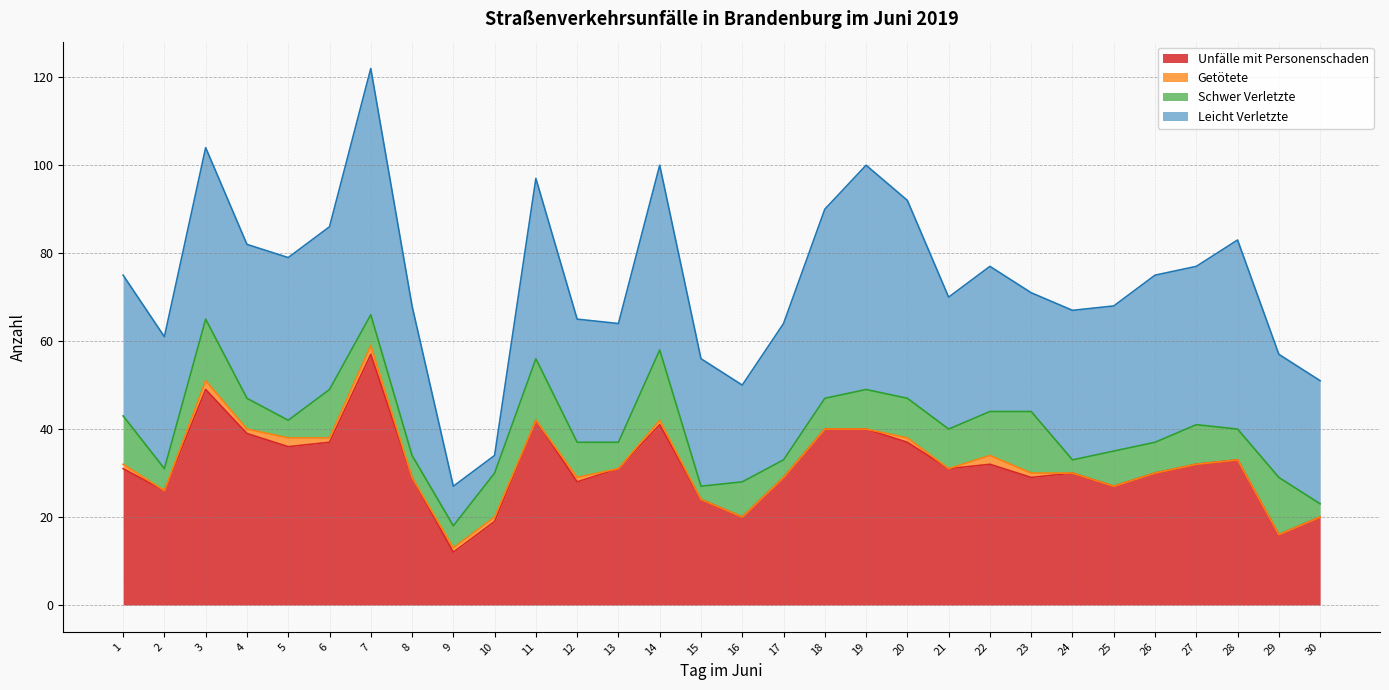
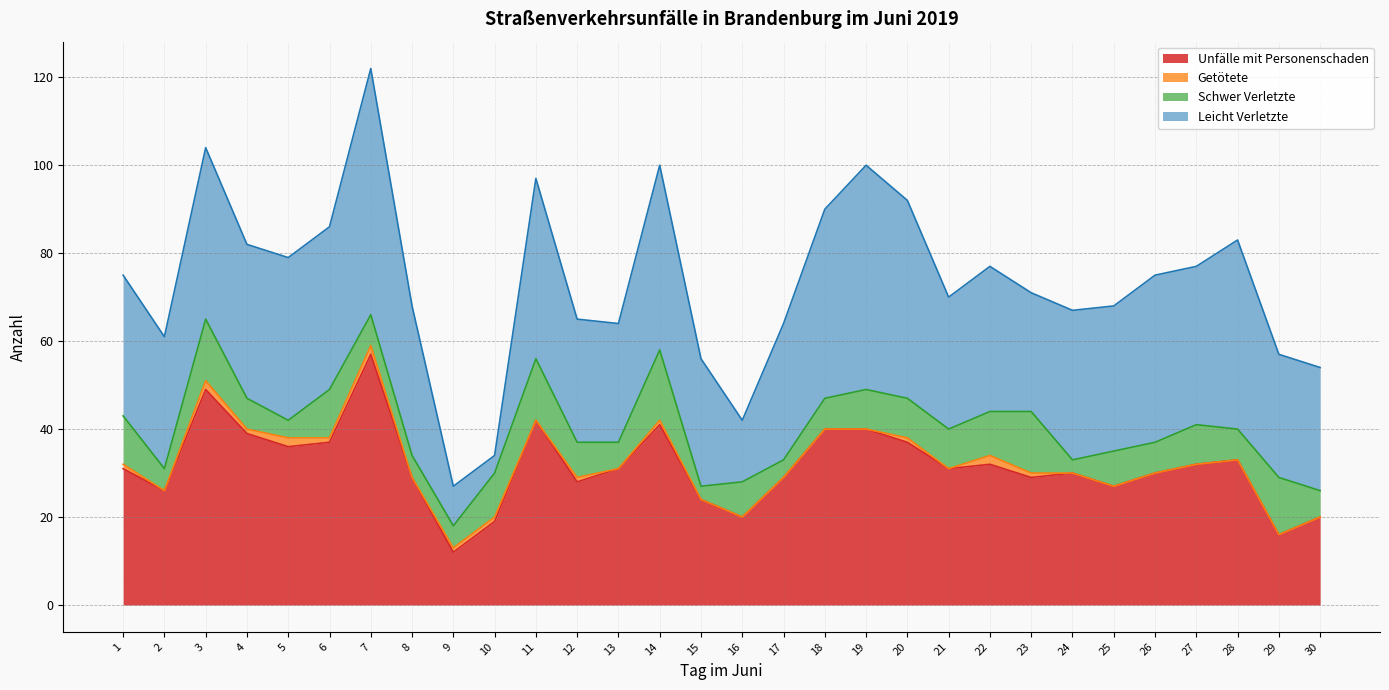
  {
    "Unfälle mit Personenschaden": {
      "1": 31,
      "3": 49,
      "4": 39,
      "5": 36,
      "6": 37,
      "7": 57,
      "9": 12,
      "10": 19,
      "12": 28,
      "14": 41,
      "20": 37,
      "22": 32,
      "23": 29
    },
    "Getötete": {
      "1": 1,
      "3": 2,
      "4": 1,
      "5": 2,
      "6": 1,
      "7": 2,
      "9": 1,
      "10": 1,
      "12": 1,
      "14": 1,
      "20": 1,
      "22": 2,
      "23": 1
    },
    "Schwer Verletzte": {
      "1": 11,
      "2": 5,
      "3": 14,
      "4": 7,
      "5": 4,
      "6": 11,
      "7": 7,
      "8": 5,
      "9": 5,
      "10": 10,
      "11": 14,
      "12": 8,
      "13": 6,
      "14": 16,
      "15": 3,
      "16": 8,
      "17": 4,
      "18": 7,
      "19": 9,
      "20": 9,
      "21": 9,
      "22": 10,
      "23": 14,
      "24": 3,
      "25": 8,
      "26": 7,
      "27": 9,
      "28": 7,
      "29": 13,
-     "30": 3
+     "30": 6
    },
    "Leicht Verletzte": {
      "1": 32,
      "2": 30,
      "3": 39,
      "4": 35,
      "5": 37,
      "6": 37,
      "7": 56,
      "8": 34,
      "9": 9,
      "10": 4,
      "11": 41,
      "12": 28,
      "13": 27,
      "14": 42,
      "15": 29,
-     "16": 22,
+     "16": 14,
      "17": 31,
      "18": 43,
      "19": 51,
      "20": 45,
      "21": 30,
      "22": 33,
      "23": 27,
      "24": 34,
      "25": 33,
      "26": 38,
      "27": 36,
      "28": 43,
      "29": 28,
      "30": 28
    }
  }
